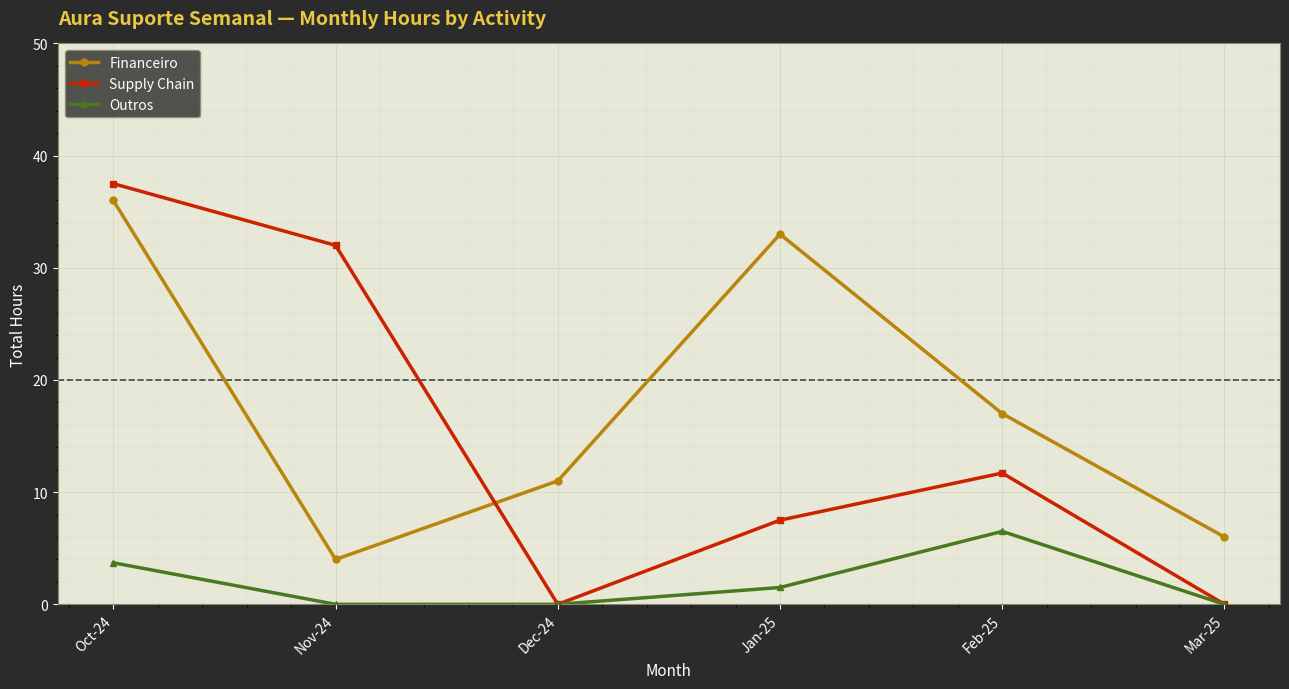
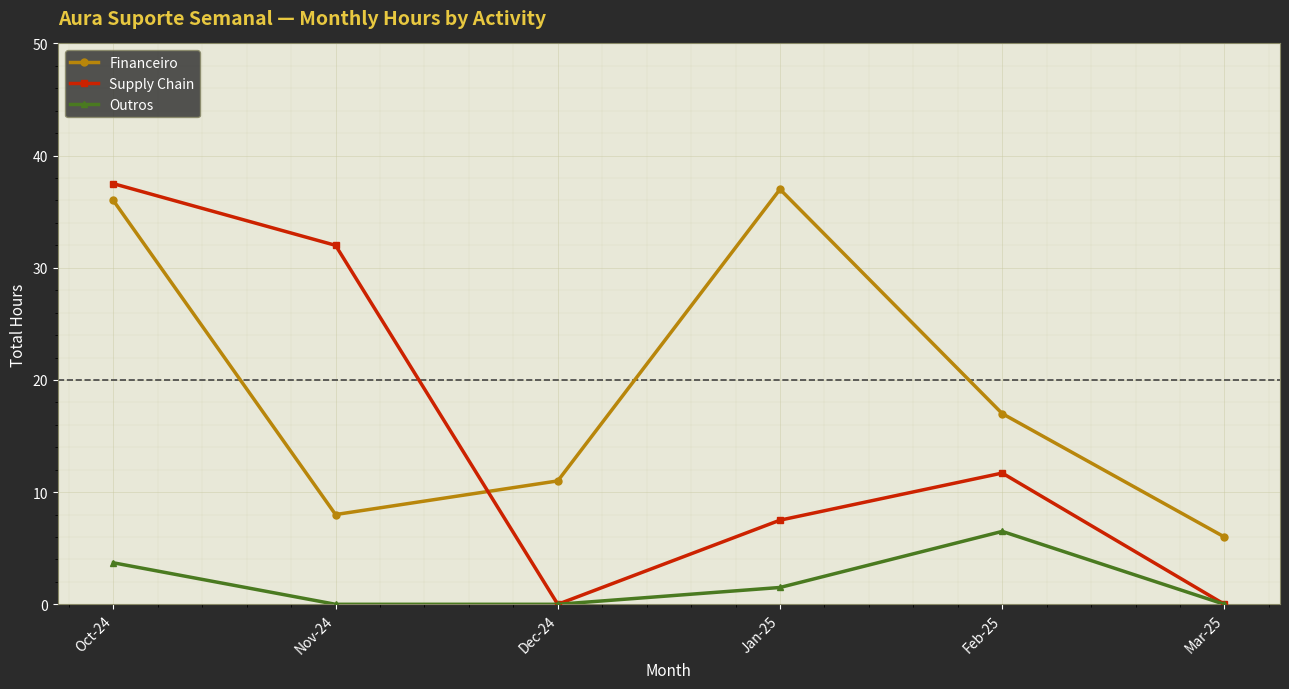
  {
    "Financeiro": {
      "Oct-24": 36,
-     "Nov-24": 4,
+     "Nov-24": 8,
      "Dec-24": 11,
-     "Jan-25": 33,
+     "Jan-25": 37,
      "Feb-25": 17,
      "Mar-25": 6
    },
    "Supply Chain": {
      "Oct-24": 37.5,
      "Nov-24": 32,
      "Jan-25": 7.5,
      "Feb-25": 11.7
    },
    "Outros": {
      "Oct-24": 3.7,
      "Nov-24": 0,
      "Jan-25": 1.5,
      "Feb-25": 6.5
    }
  }
